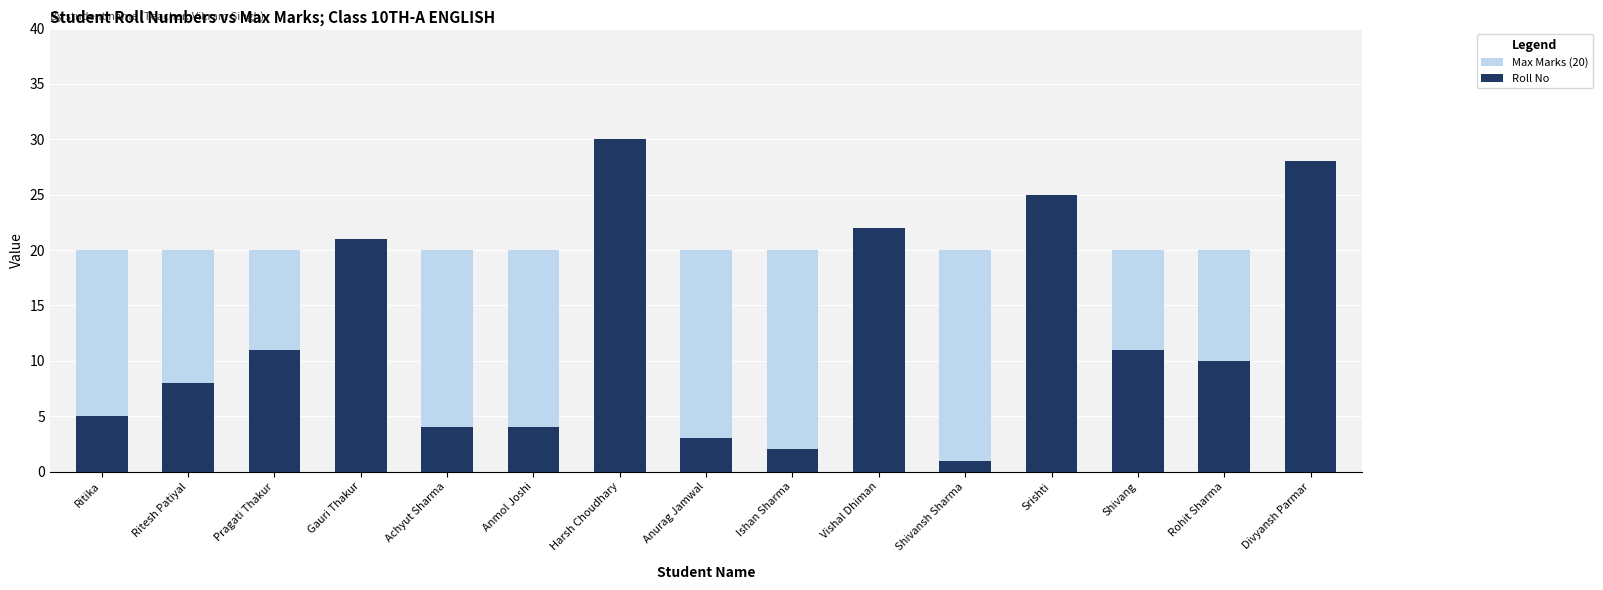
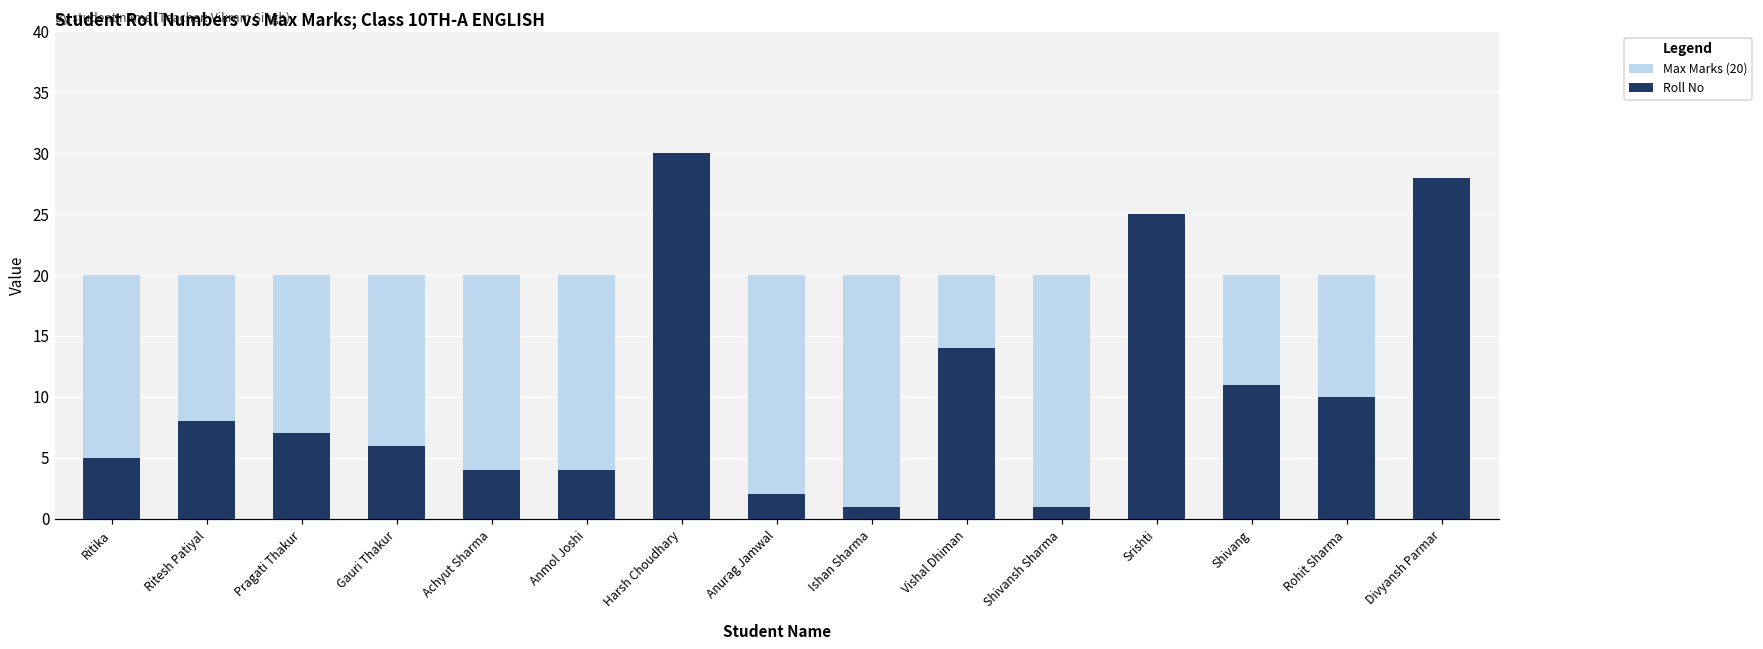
  {
    "Max Marks (20)": {
      "Ritika": 20,
      "Ritesh Patiyal": 20,
      "Pragati Thakur": 20,
      "Achyut Sharma": 20,
      "Anmol Joshi": 20,
      "Anurag Jamwal": 20,
      "Ishan Sharma": 20,
      "Shivansh Sharma": 20,
      "Shivang": 20,
      "Rohit Sharma": 20
    },
    "Roll No": {
-     "Pragati Thakur": 11,
-     "Gauri Thakur": 21,
+     "Pragati Thakur": 7,
+     "Gauri Thakur": 6,
      "Harsh Choudhary": 30,
-     "Anurag Jamwal": 3,
-     "Ishan Sharma": 2,
-     "Vishal Dhiman": 22,
+     "Anurag Jamwal": 2,
+     "Ishan Sharma": 1,
+     "Vishal Dhiman": 14,
      "Srishti": 25,
      "Divyansh Parmar": 28
    }
  }
